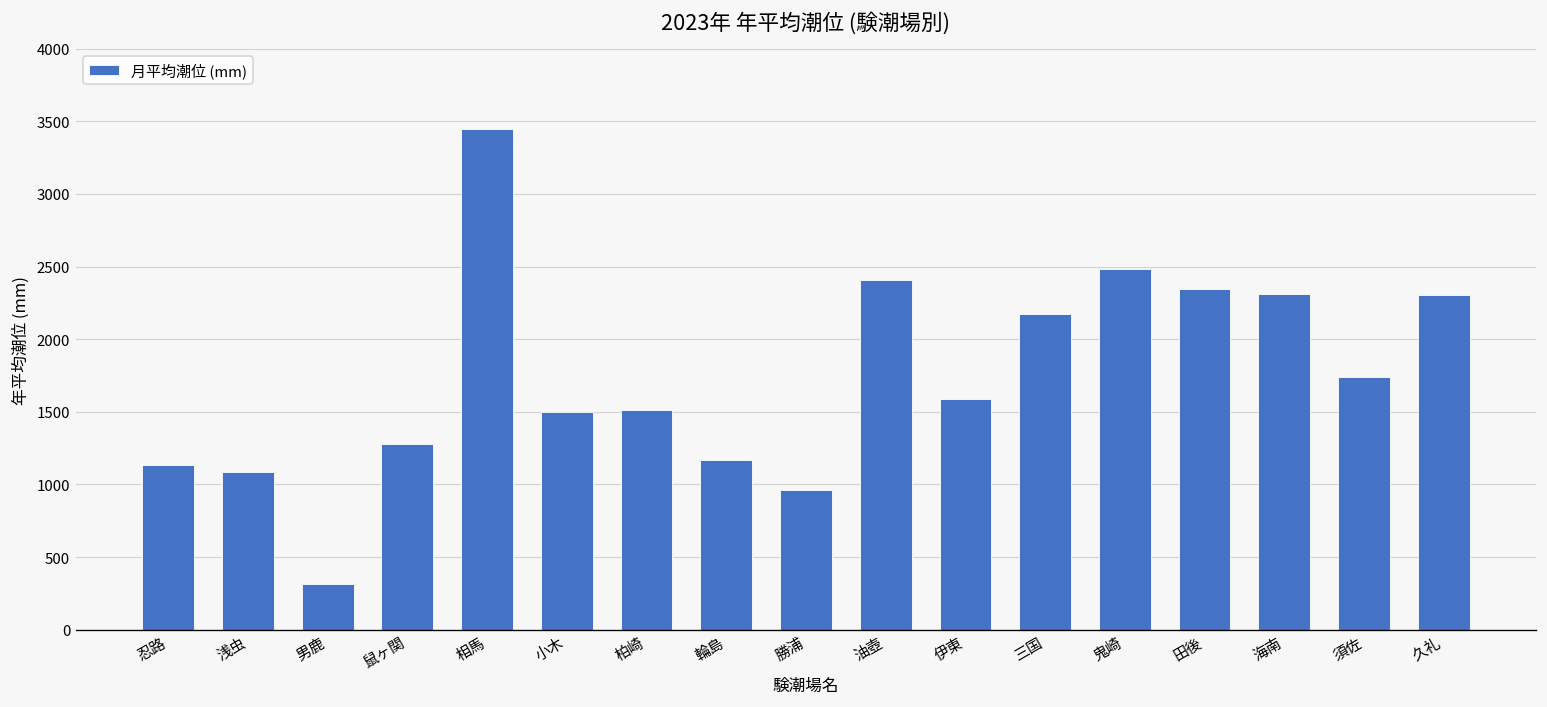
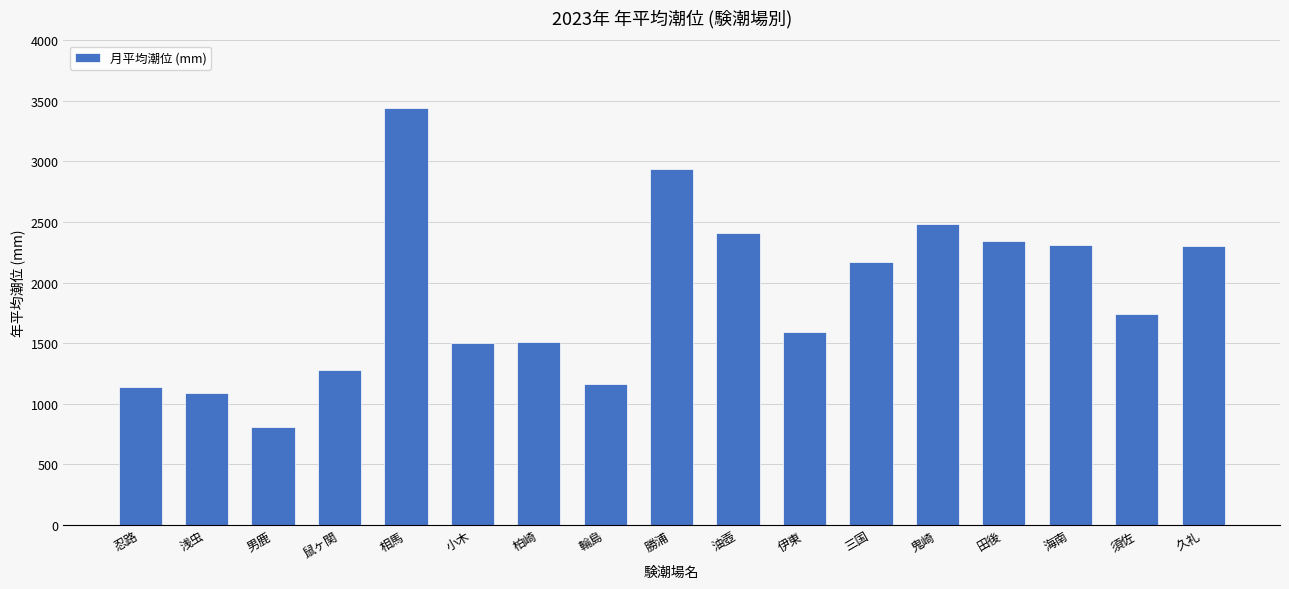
  {
    "忍路": 1130,
    "浅虫": 1090,
-   "男鹿": 320,
+   "男鹿": 810,
    "鼠ヶ関": 1280,
    "相馬": 3440,
    "小木": 1500,
    "柏崎": 1510,
    "輪島": 1170,
-   "勝浦": 960,
+   "勝浦": 2940,
    "油壺": 2410,
    "伊東": 1590,
    "三国": 2170,
    "鬼崎": 2480,
    "田後": 2340,
    "海南": 2310,
    "須佐": 1740,
    "久礼": 2300
  }
